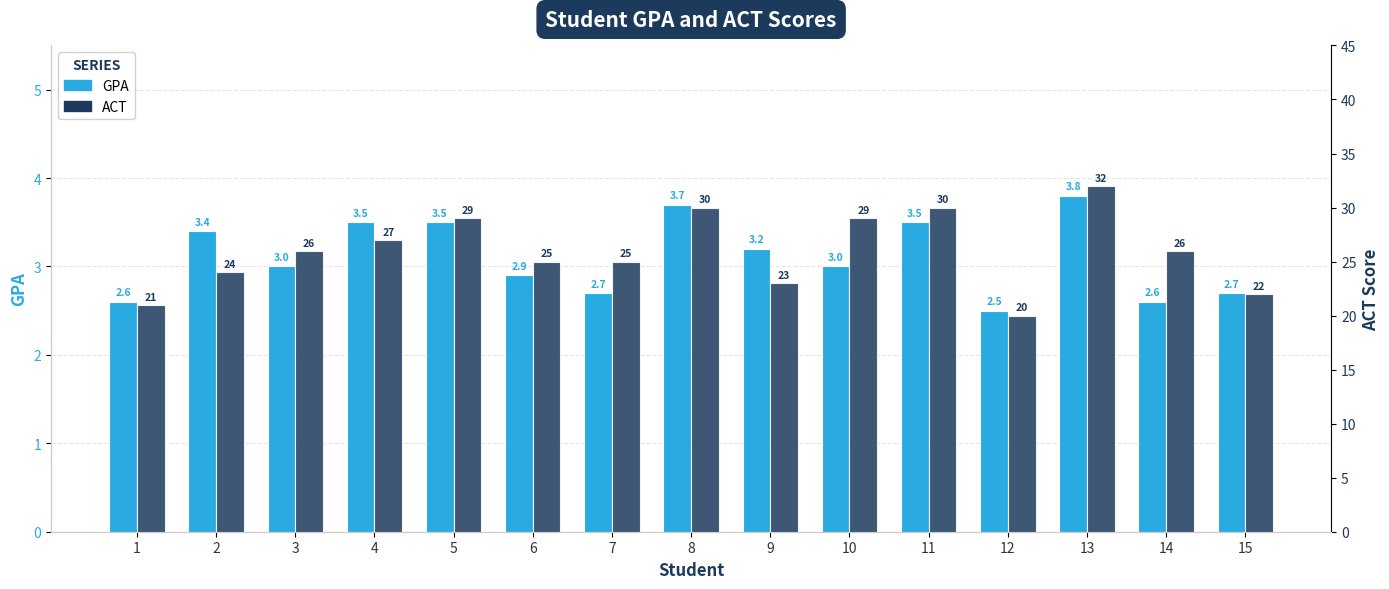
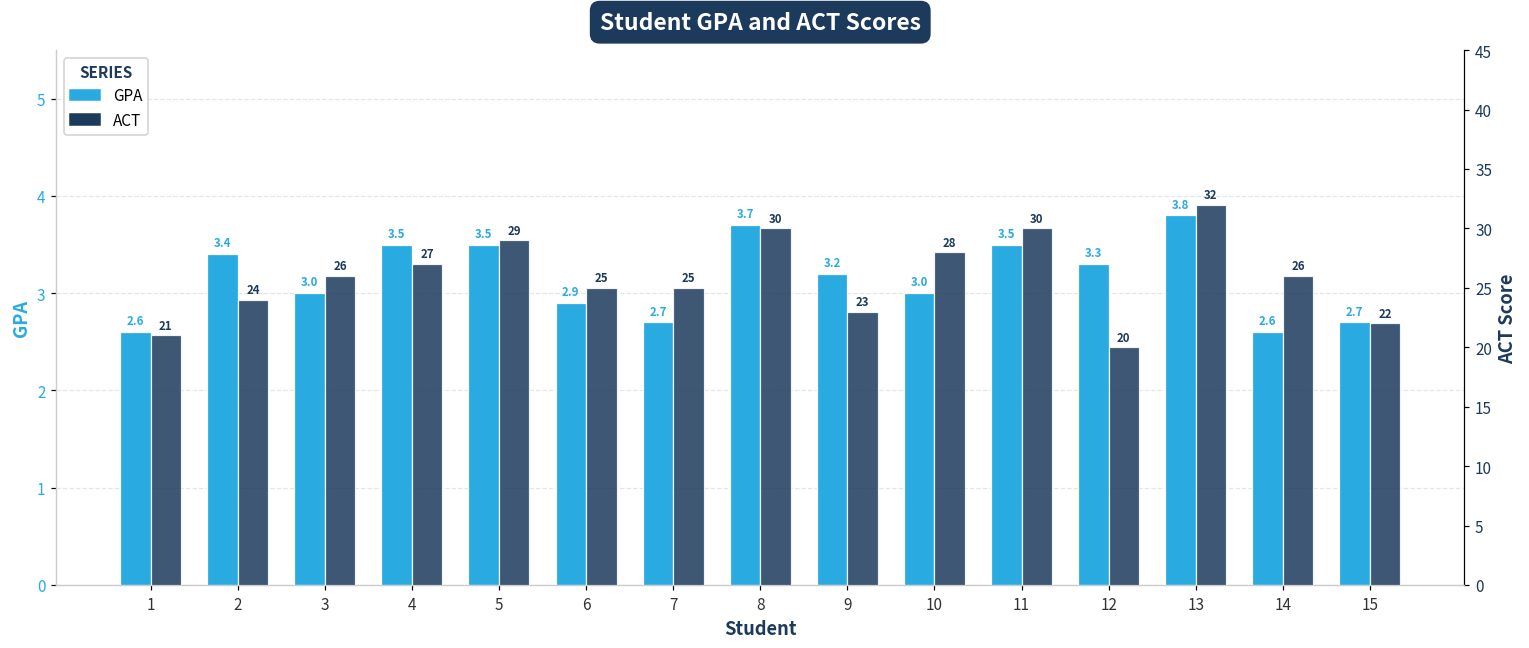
  {
    "GPA": {
      "1": 2.6,
      "2": 3.4,
      "3": 3.0,
      "4": 3.5,
      "5": 3.5,
      "6": 2.9,
      "7": 2.7,
      "8": 3.7,
      "9": 3.2,
      "10": 3.0,
      "11": 3.5,
-     "12": 2.5,
+     "12": 3.3,
      "13": 3.8,
      "14": 2.6,
      "15": 2.7
    },
    "ACT": {
      "1": 21,
      "2": 24,
      "3": 26,
      "4": 27,
      "5": 29,
      "6": 25,
      "7": 25,
      "8": 30,
      "9": 23,
-     "10": 29,
+     "10": 28,
      "11": 30,
      "12": 20,
      "13": 32,
      "14": 26,
      "15": 22
    }
  }
